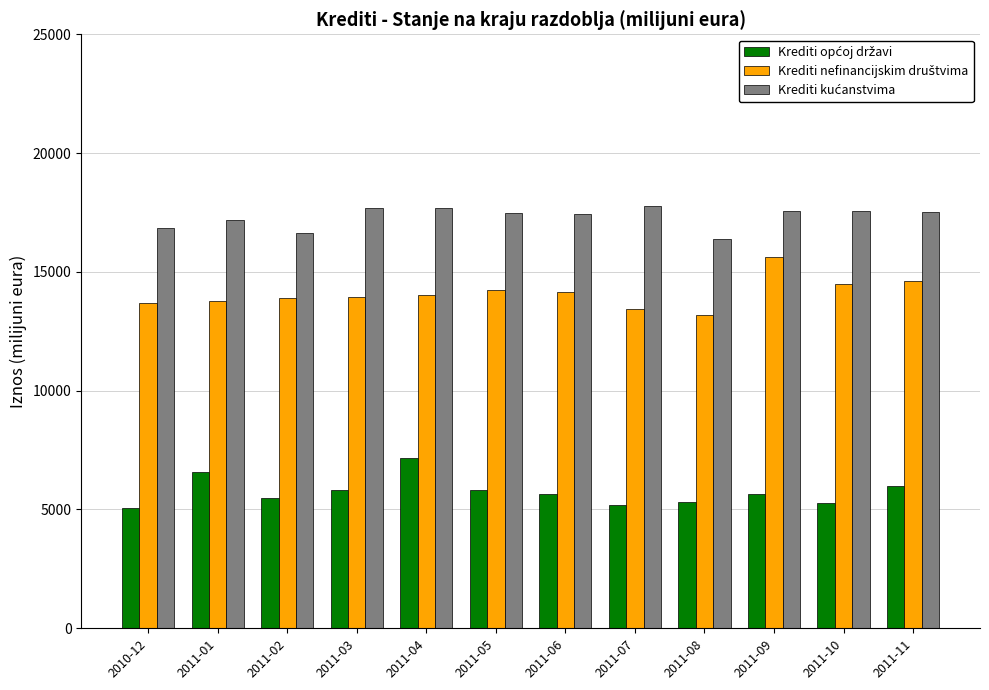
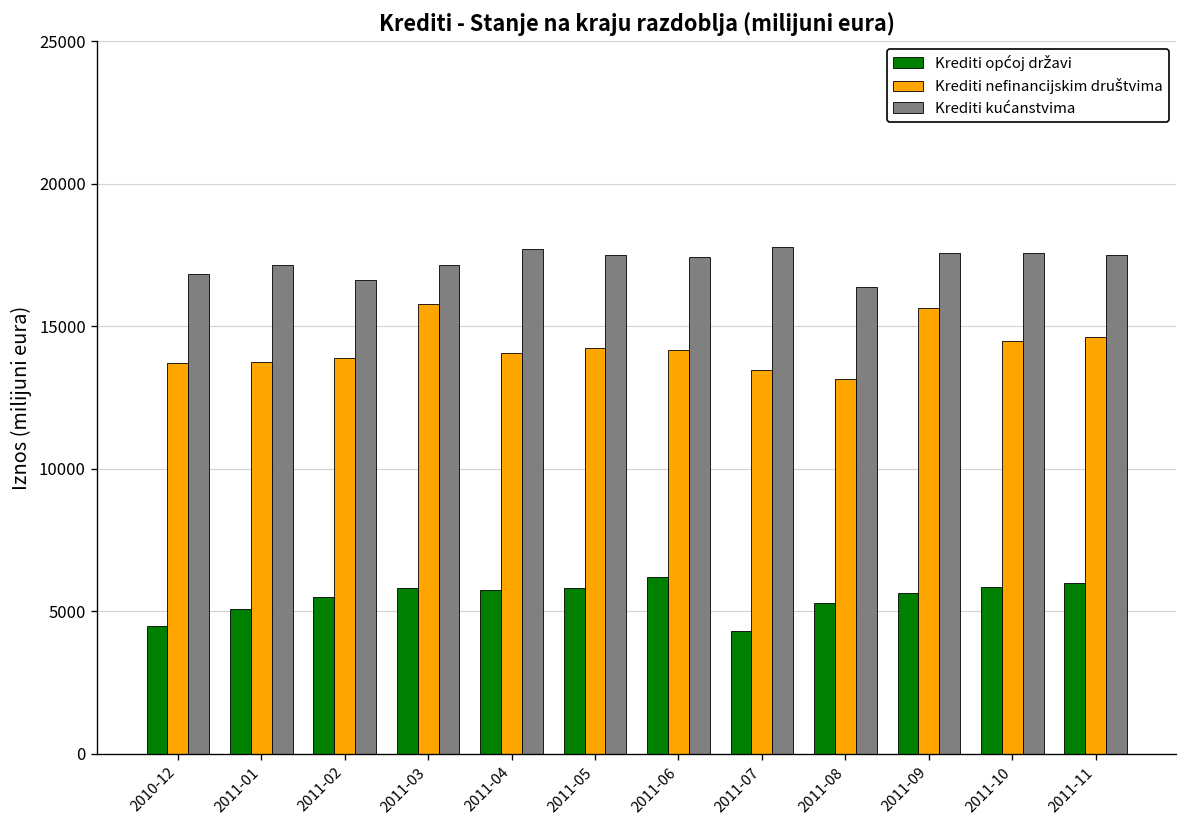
  {
    "Krediti općoj državi": {
-     "2010-12": 5100,
-     "2011-01": 6600,
+     "2010-12": 4500,
+     "2011-01": 5100,
      "2011-02": 5500,
      "2011-03": 5800,
-     "2011-04": 7200,
+     "2011-04": 5700,
      "2011-05": 5800,
-     "2011-06": 5700,
-     "2011-07": 5200,
+     "2011-06": 6200,
+     "2011-07": 4300,
      "2011-08": 5300,
      "2011-09": 5600,
-     "2011-10": 5300,
+     "2011-10": 5900,
      "2011-11": 6000
    },
    "Krediti nefinancijskim društvima": {
      "2010-12": 13700,
      "2011-01": 13800,
      "2011-02": 13900,
-     "2011-03": 13900,
+     "2011-03": 15800,
      "2011-04": 14000,
      "2011-05": 14200,
      "2011-06": 14200,
      "2011-07": 13500,
      "2011-08": 13200,
      "2011-09": 15600,
      "2011-10": 14500,
      "2011-11": 14600
    },
    "Krediti kućanstvima": {
      "2010-12": 16900,
      "2011-01": 17200,
      "2011-02": 16600,
-     "2011-03": 17700,
+     "2011-03": 17100,
      "2011-04": 17700,
      "2011-05": 17500,
      "2011-06": 17400,
      "2011-07": 17800,
      "2011-08": 16400,
      "2011-09": 17600,
      "2011-10": 17600,
      "2011-11": 17500
    }
  }
